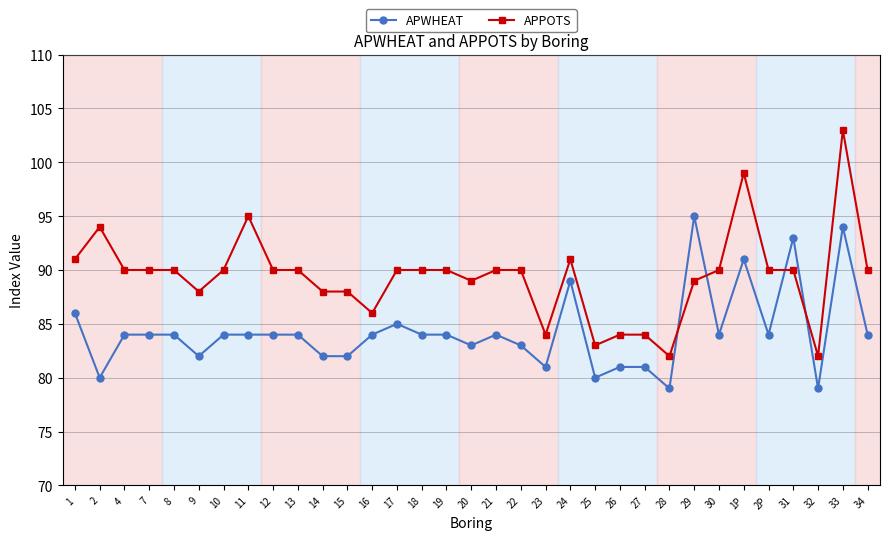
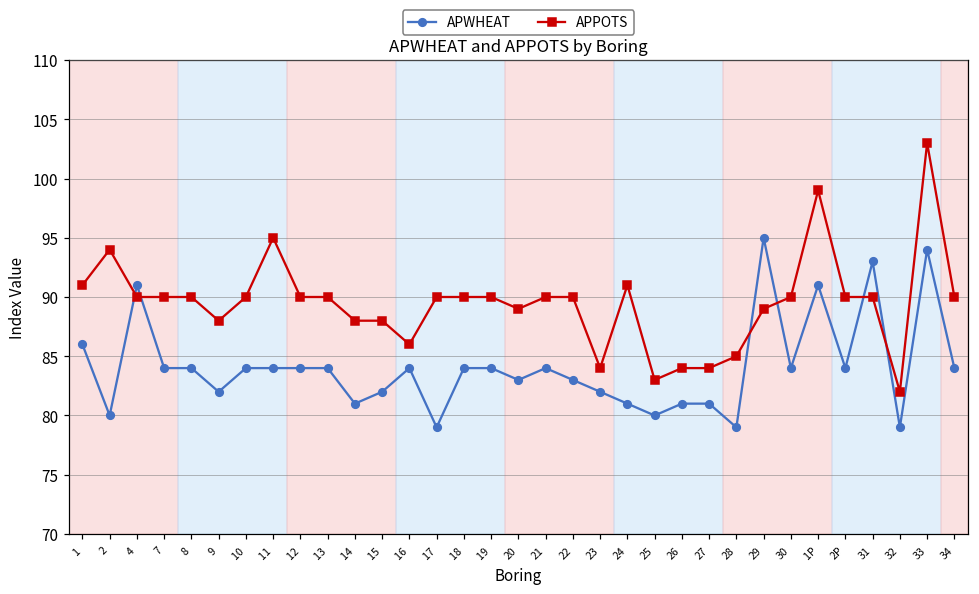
  {
    "APWHEAT": {
      "1": 86,
      "2": 80,
-     "4": 84,
+     "4": 91,
      "7": 84,
      "8": 84,
      "9": 82,
      "10": 84,
      "11": 84,
      "12": 84,
      "13": 84,
-     "14": 82,
+     "14": 81,
      "15": 82,
      "16": 84,
-     "17": 85,
+     "17": 79,
      "18": 84,
      "19": 84,
      "20": 83,
      "21": 84,
      "22": 83,
-     "23": 81,
-     "24": 89,
+     "23": 82,
+     "24": 81,
      "25": 80,
      "26": 81,
      "27": 81,
      "28": 79,
      "29": 95,
      "30": 84,
      "1P": 91,
      "2P": 84,
      "31": 93,
      "32": 79,
      "33": 94,
      "34": 84
    },
    "APPOTS": {
      "1": 91,
      "2": 94,
      "4": 90,
      "7": 90,
      "8": 90,
      "9": 88,
      "10": 90,
      "11": 95,
      "12": 90,
      "13": 90,
      "14": 88,
      "15": 88,
      "16": 86,
      "17": 90,
      "18": 90,
      "19": 90,
      "20": 89,
      "21": 90,
      "22": 90,
      "23": 84,
      "24": 91,
      "25": 83,
      "26": 84,
      "27": 84,
-     "28": 82,
+     "28": 85,
      "29": 89,
      "30": 90,
      "1P": 99,
      "2P": 90,
      "31": 90,
      "32": 82,
      "33": 103,
      "34": 90
    }
  }
